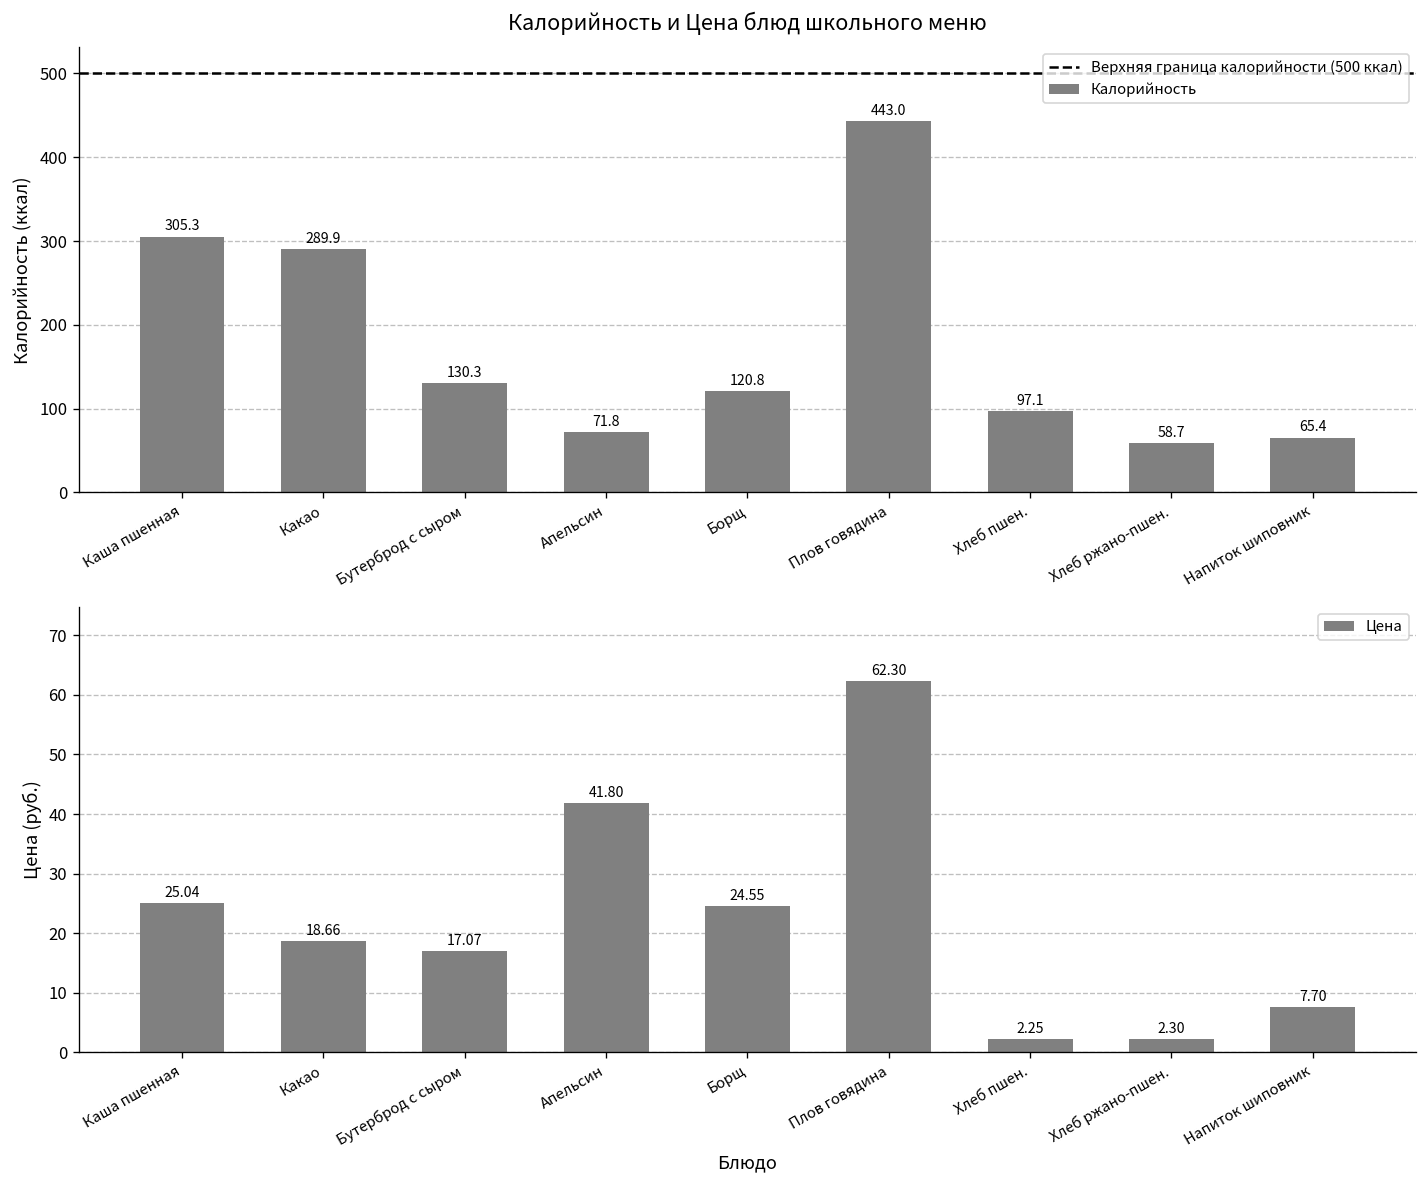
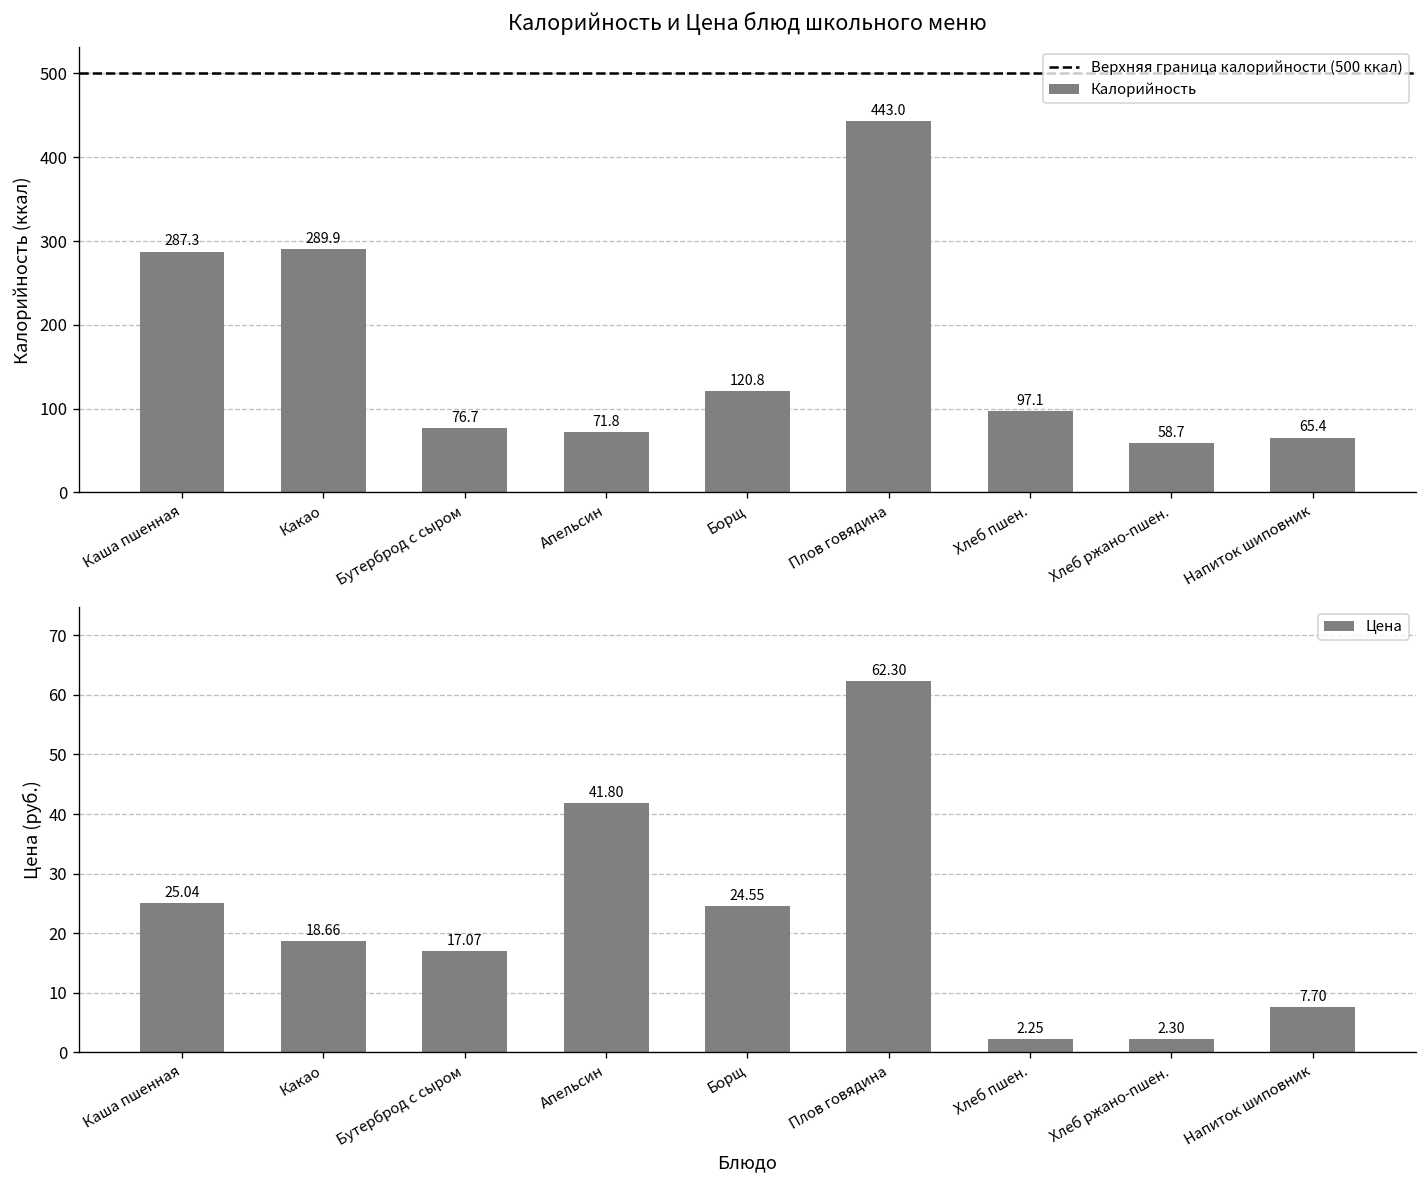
  {
    "Калорийность и Цена блюд школьного меню": {
-     "Каша пшенная": 305.3,
+     "Каша пшенная": 287.3,
      "Какао": 289.9,
-     "Бутерброд с сыром": 130.3,
+     "Бутерброд с сыром": 76.7,
      "Апельсин": 71.8,
      "Борщ": 120.8,
      "Плов говядина": 443.0,
      "Хлеб пшен.": 97.1,
      "Хлеб ржано-пшен.": 58.7,
      "Напиток шиповник": 65.4
    }
  }
